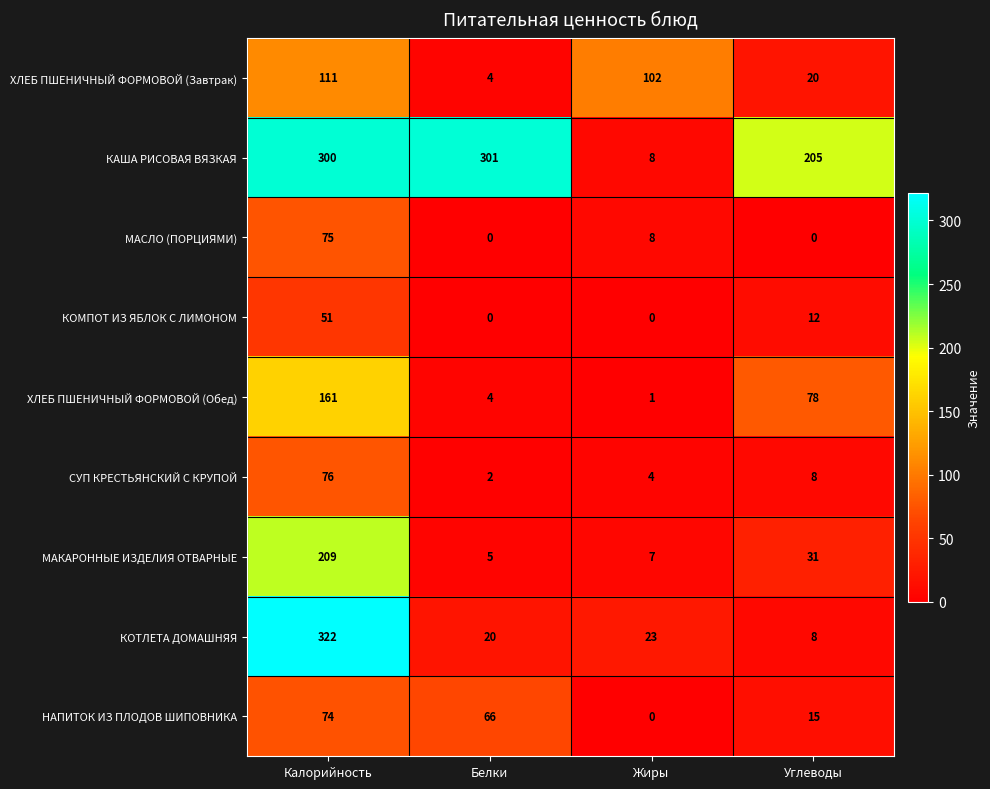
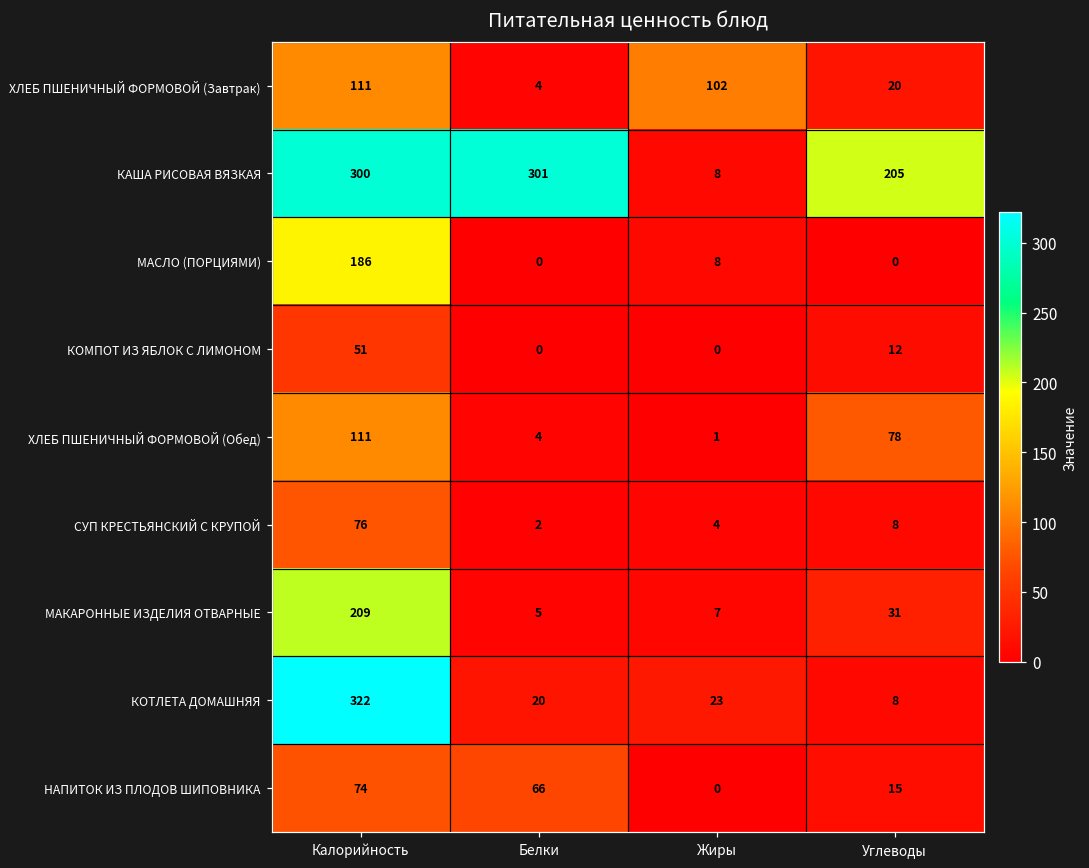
  {
    "ХЛЕБ ПШЕНИЧНЫЙ ФОРМОВОЙ (Завтрак)": {
      "Калорийность": 111,
      "Белки": 4,
      "Жиры": 102,
      "Углеводы": 20
    },
    "КАША РИСОВАЯ ВЯЗКАЯ": {
      "Калорийность": 300,
      "Белки": 301,
      "Жиры": 8,
      "Углеводы": 205
    },
    "МАСЛО (ПОРЦИЯМИ)": {
-     "Калорийность": 75,
+     "Калорийность": 186,
      "Белки": 0,
      "Жиры": 8,
      "Углеводы": 0
    },
    "КОМПОТ ИЗ ЯБЛОК С ЛИМОНОМ": {
      "Калорийность": 51,
      "Белки": 0,
      "Жиры": 0,
      "Углеводы": 12
    },
    "ХЛЕБ ПШЕНИЧНЫЙ ФОРМОВОЙ (Обед)": {
-     "Калорийность": 161,
+     "Калорийность": 111,
      "Белки": 4,
      "Жиры": 1,
      "Углеводы": 78
    },
    "СУП КРЕСТЬЯНСКИЙ С КРУПОЙ": {
      "Калорийность": 76,
      "Белки": 2,
      "Жиры": 4,
      "Углеводы": 8
    },
    "МАКАРОННЫЕ ИЗДЕЛИЯ ОТВАРНЫЕ": {
      "Калорийность": 209,
      "Белки": 5,
      "Жиры": 7,
      "Углеводы": 31
    },
    "КОТЛЕТА ДОМАШНЯЯ": {
      "Калорийность": 322,
      "Белки": 20,
      "Жиры": 23,
      "Углеводы": 8
    },
    "НАПИТОК ИЗ ПЛОДОВ ШИПОВНИКА": {
      "Калорийность": 74,
      "Белки": 66,
      "Жиры": 0,
      "Углеводы": 15
    }
  }
